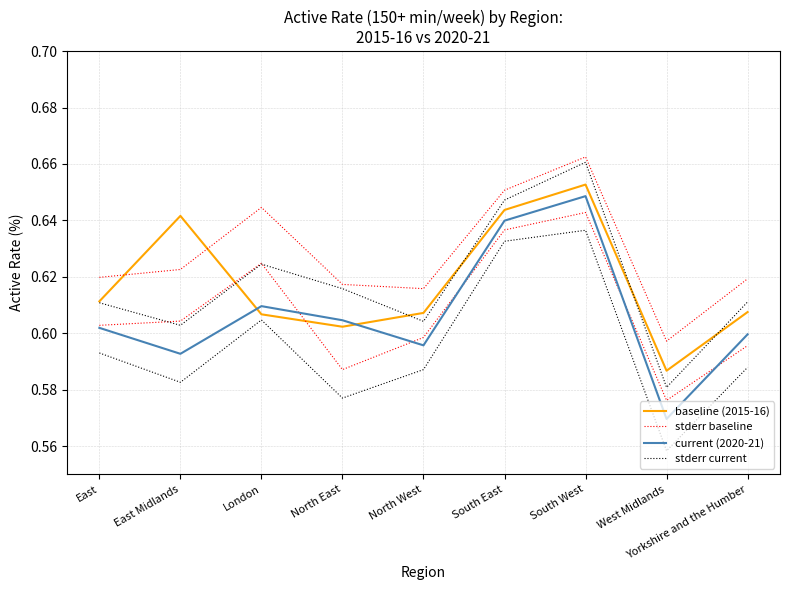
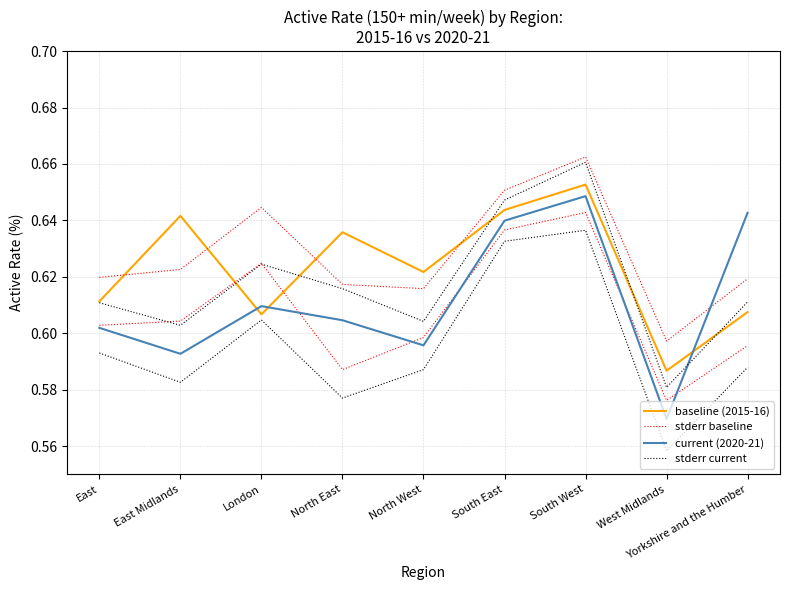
  {
    "baseline (2015-16)": {
      "East Midlands": 0.642,
      "London": 0.607,
-     "North East": 0.602,
-     "North West": 0.607,
+     "North East": 0.636,
+     "North West": 0.622,
      "South East": 0.644,
      "South West": 0.653,
      "West Midlands": 0.587,
      "Yorkshire and the Humber": 0.608
    },
    "current (2020-21)": {
      "East": 0.602,
      "East Midlands": 0.593,
      "London": 0.610,
      "North East": 0.605,
      "North West": 0.596,
      "South East": 0.640,
      "South West": 0.649,
-     "Yorkshire and the Humber": 0.600
+     "Yorkshire and the Humber": 0.643
    }
  }
